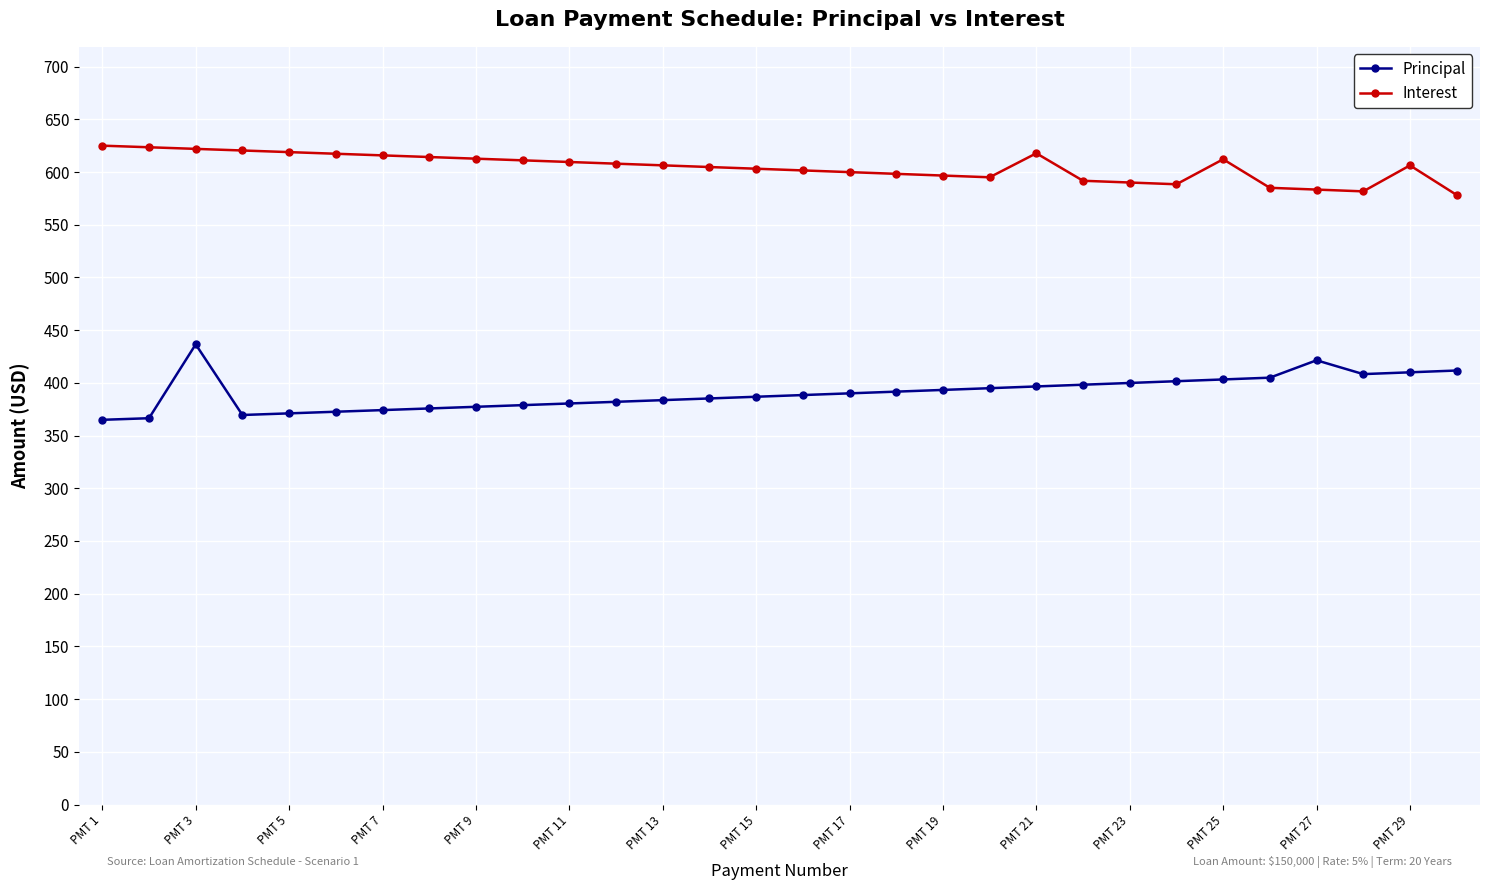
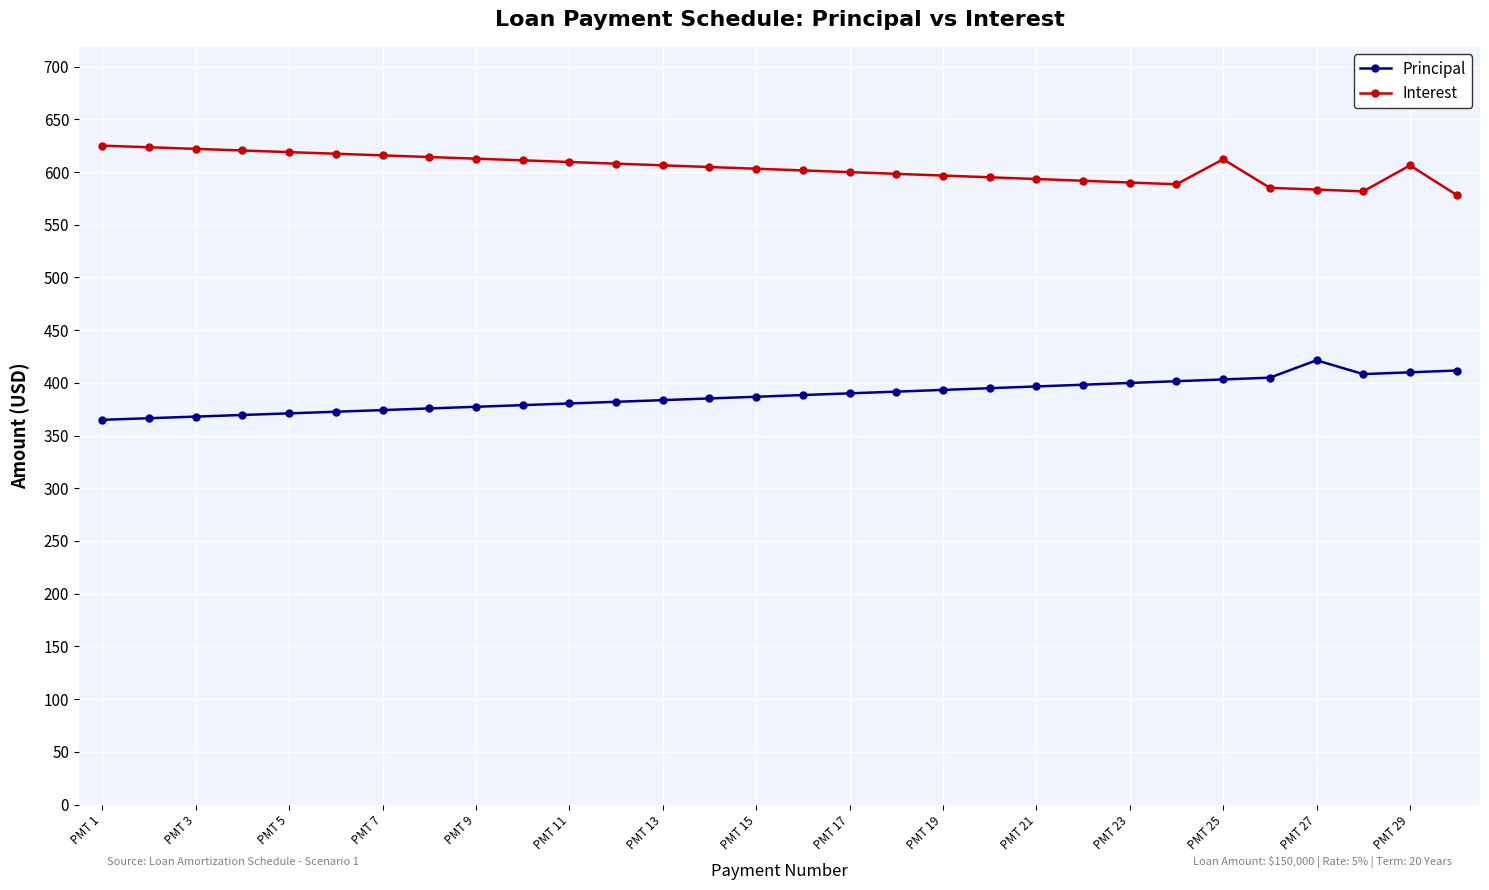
  {
    "Principal": {
      "PMT 1": 365,
-     "PMT 3": 437,
+     "PMT 3": 368,
      "PMT 5": 371,
      "PMT 7": 374,
      "PMT 9": 377,
      "PMT 11": 380,
      "PMT 13": 384,
      "PMT 15": 387,
      "PMT 17": 390,
      "PMT 19": 393,
      "PMT 21": 397,
      "PMT 23": 400,
      "PMT 25": 403,
      "PMT 27": 421,
      "PMT 29": 410
    },
    "Interest": {
      "PMT 1": 625,
      "PMT 3": 622,
      "PMT 5": 619,
      "PMT 7": 616,
      "PMT 9": 613,
      "PMT 11": 610,
      "PMT 13": 606,
      "PMT 15": 603,
      "PMT 17": 600,
      "PMT 19": 597,
-     "PMT 21": 618,
+     "PMT 21": 593,
      "PMT 23": 590,
      "PMT 25": 612,
      "PMT 27": 583,
      "PMT 29": 606
    }
  }
